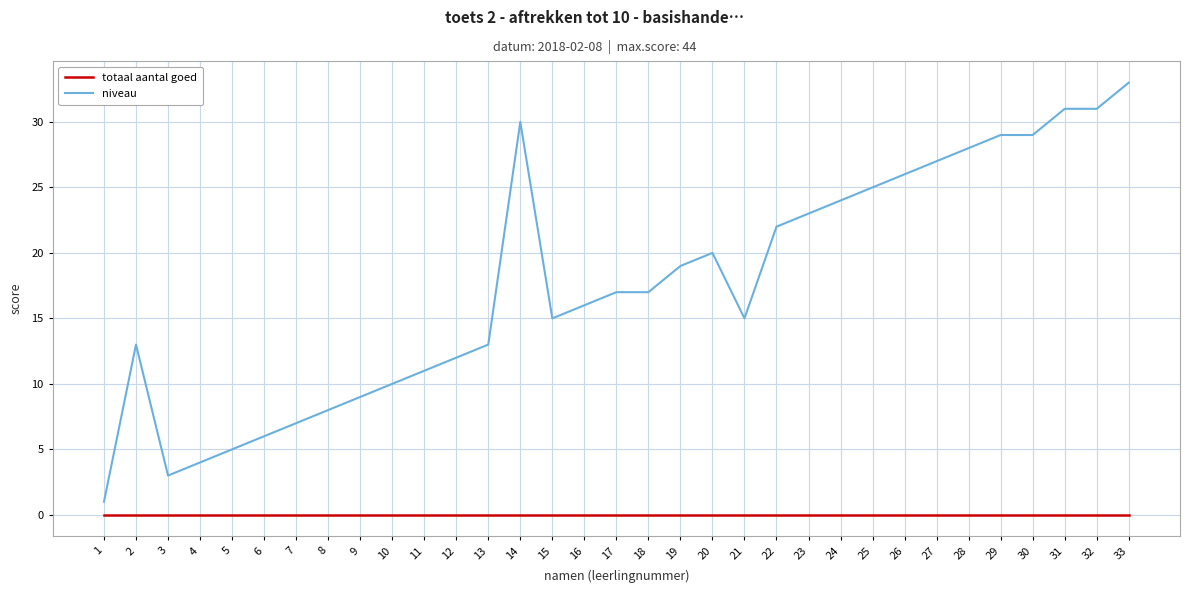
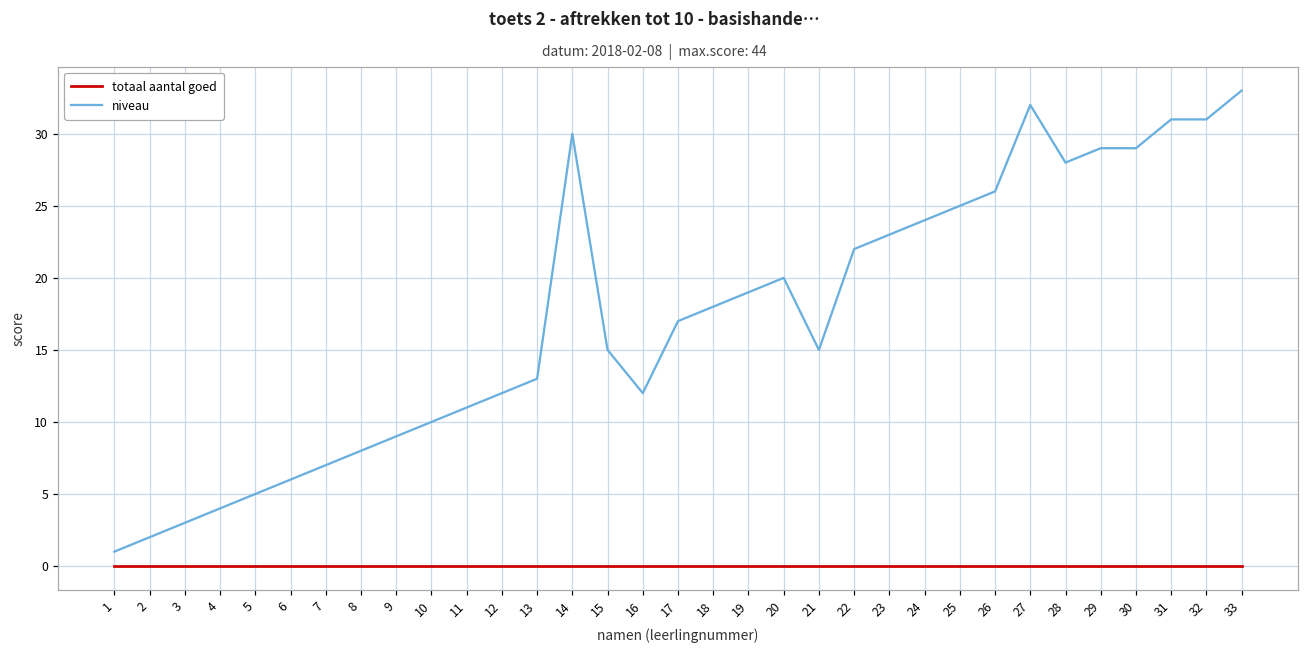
  {
    "totaal aantal goed": {
      "1": 0,
      "2": 0,
      "3": 0,
      "4": 0,
      "5": 0,
      "6": 0,
      "7": 0,
      "8": 0,
      "9": 0,
      "10": 0,
      "11": 0,
      "12": 0,
      "13": 0,
      "14": 0,
      "15": 0,
      "16": 0,
      "17": 0,
      "18": 0,
      "19": 0,
      "20": 0,
      "21": 0,
      "22": 0,
      "23": 0,
      "24": 0,
      "25": 0,
      "26": 0,
      "27": 0,
      "28": 0,
      "29": 0,
      "30": 0,
      "31": 0,
      "32": 0,
      "33": 0
    },
    "niveau": {
      "1": 1,
-     "2": 13,
+     "2": 2,
      "3": 3,
      "4": 4,
      "5": 5,
      "6": 6,
      "7": 7,
      "8": 8,
      "9": 9,
      "10": 10,
      "11": 11,
      "12": 12,
      "13": 13,
      "14": 30,
      "15": 15,
-     "16": 16,
+     "16": 12,
      "17": 17,
-     "18": 17,
+     "18": 18,
      "19": 19,
      "20": 20,
      "21": 15,
      "22": 22,
      "23": 23,
      "24": 24,
      "25": 25,
      "26": 26,
-     "27": 27,
+     "27": 32,
      "28": 28,
      "29": 29,
      "30": 29,
      "31": 31,
      "32": 31,
      "33": 33
    }
  }
